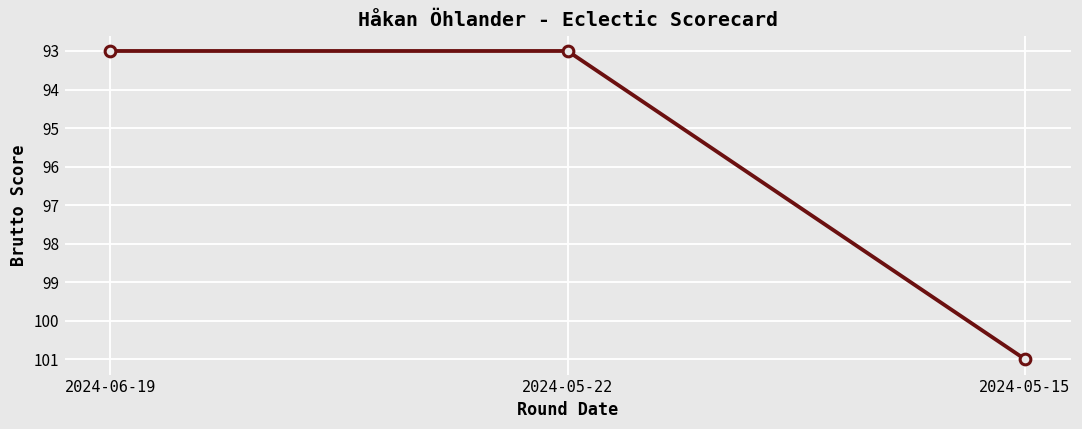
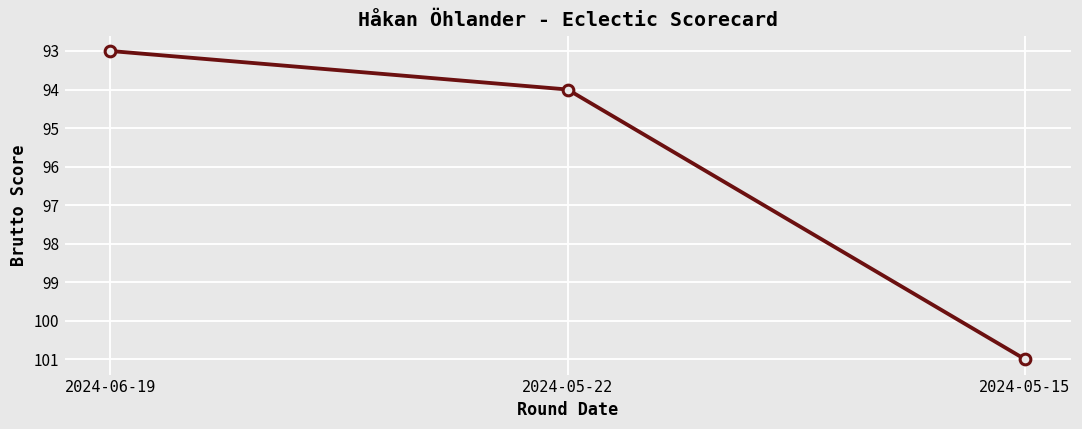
  {
    "2024-06-19": 93,
-   "2024-05-22": 93,
+   "2024-05-22": 94,
    "2024-05-15": 101
  }
